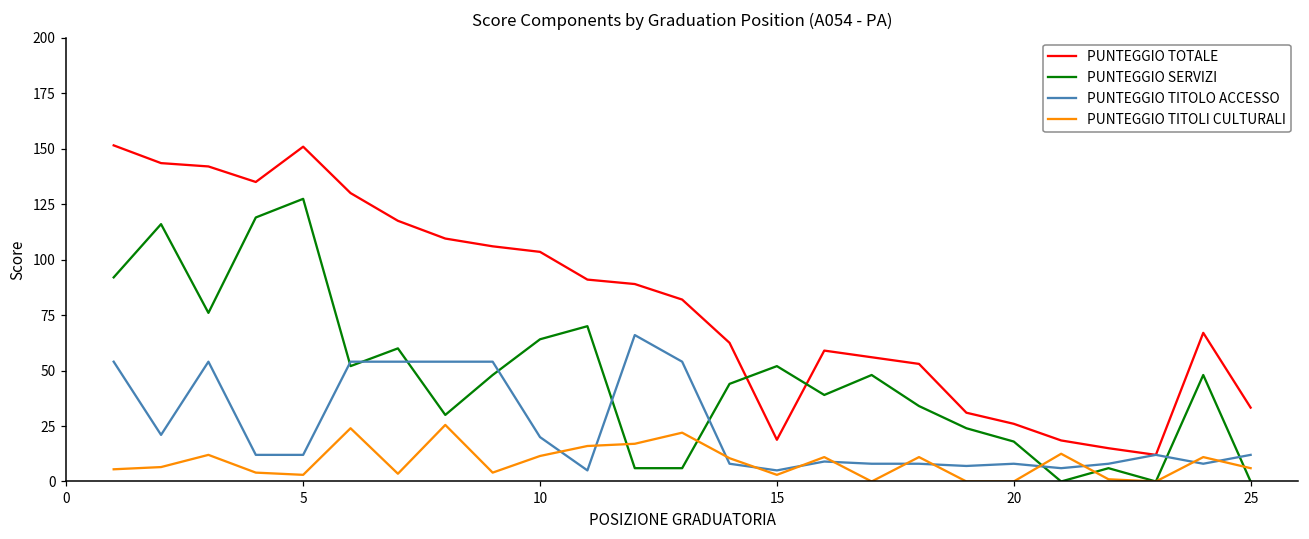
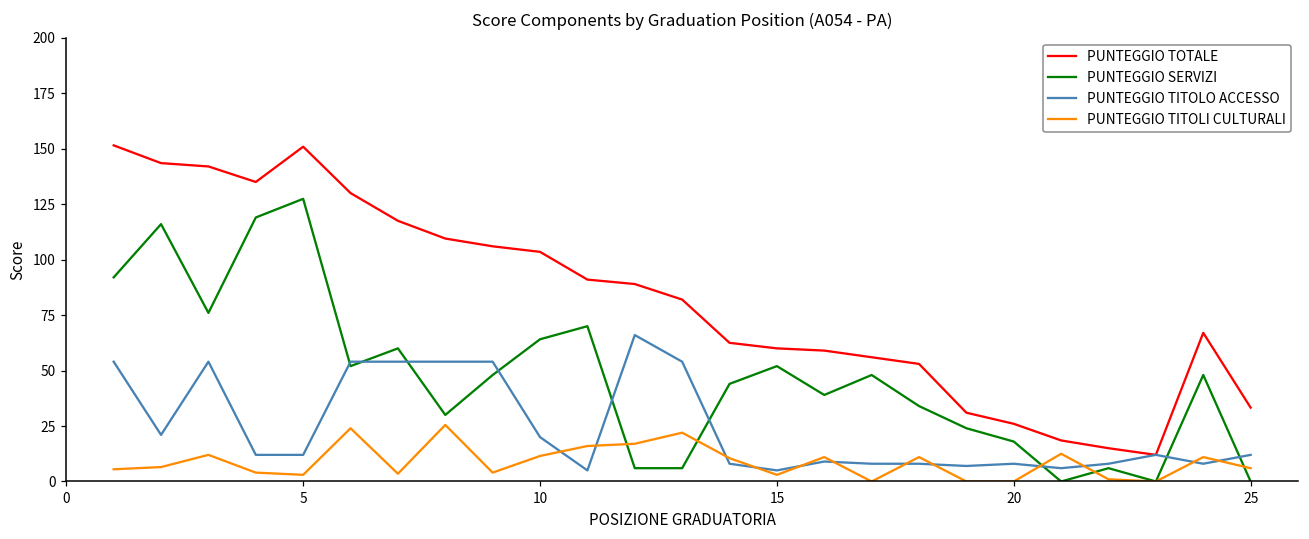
  {
    "PUNTEGGIO TOTALE": {
      "5": 151,
      "10": 104,
-     "15": 19,
+     "15": 60,
      "20": 26,
      "25": 33
    },
    "PUNTEGGIO SERVIZI": {
      "5": 127,
      "10": 64,
      "15": 52,
      "20": 18,
      "25": 0
    },
    "PUNTEGGIO TITOLO ACCESSO": {
      "5": 12,
      "10": 20,
      "15": 5,
      "20": 8,
      "25": 12
    },
    "PUNTEGGIO TITOLI CULTURALI": {
      "5": 3,
      "10": 12,
      "15": 3,
      "20": 0,
      "25": 6
    }
  }
